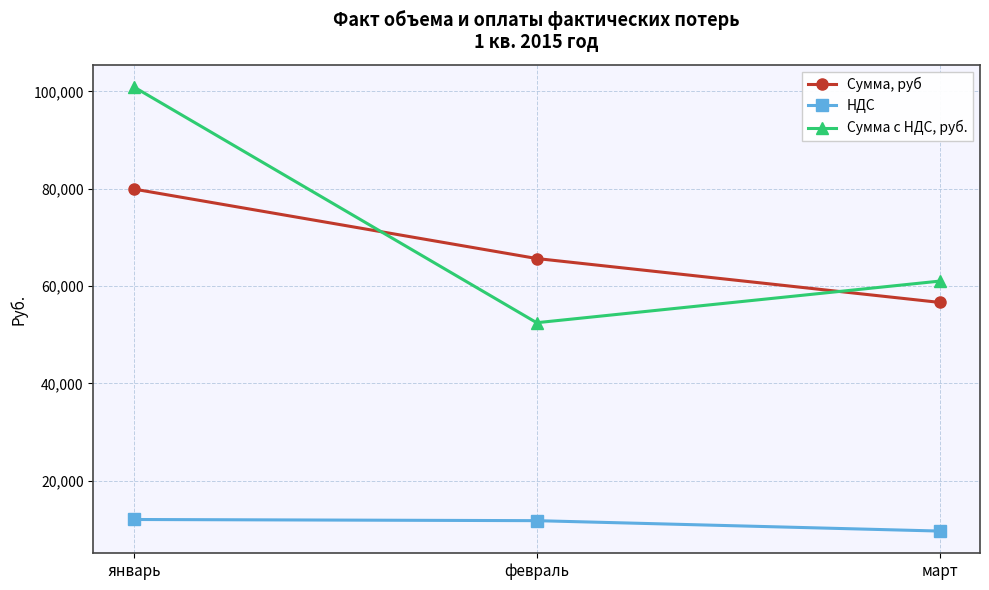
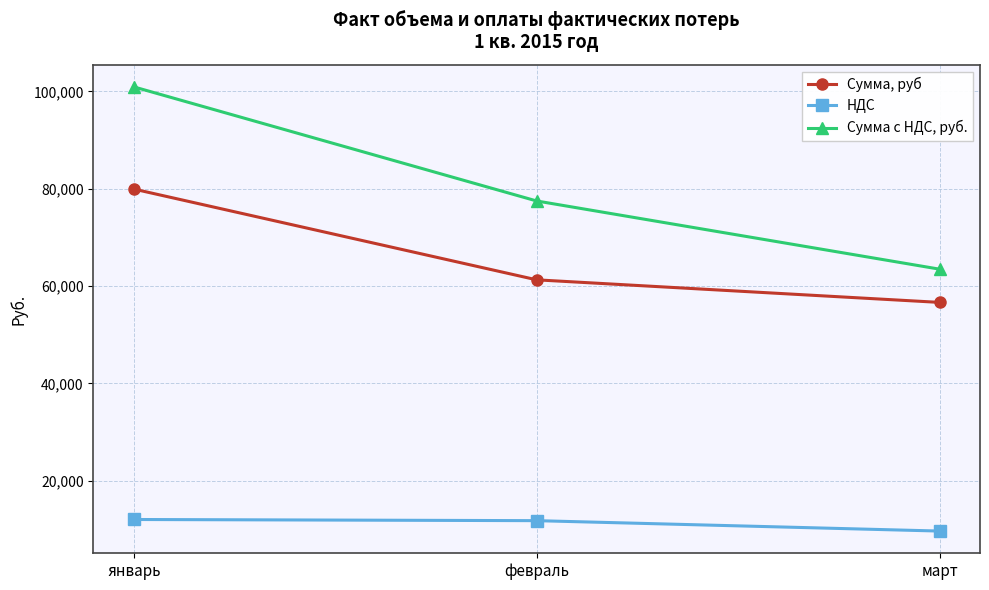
  {
    "Сумма, руб": {
      "январь": "80,000",
-     "февраль": "66,000",
+     "февраль": "61,000",
      "март": "57,000"
    },
    "НДС": {
      "январь": "12,000",
      "февраль": "12,000",
      "март": "10,000"
    },
    "Сумма с НДС, руб.": {
      "январь": "101,000",
-     "февраль": "52,000",
-     "март": "61,000"
+     "февраль": "77,000",
+     "март": "63,000"
    }
  }
